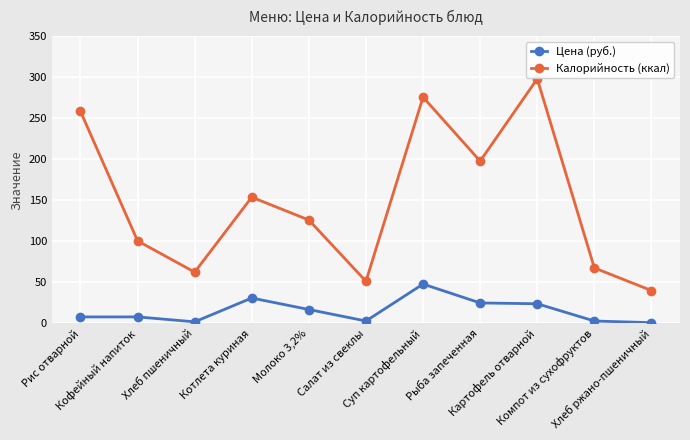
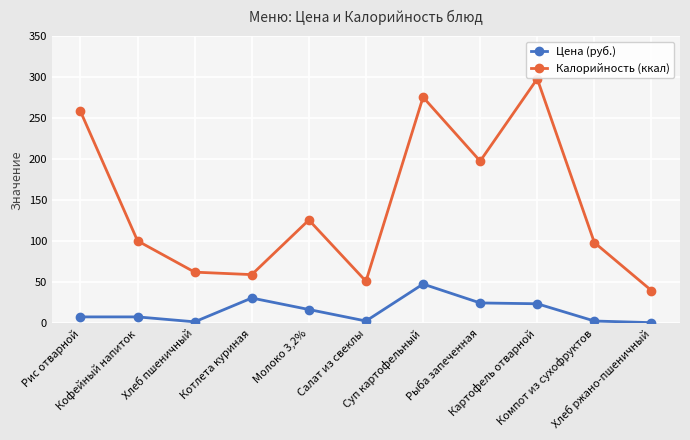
  {
    "Цена (руб.)": {
      "Рис отварной": 10,
      "Кофейный напиток": 10,
      "Хлеб пшеничный": 0,
      "Котлета куриная": 30,
      "Молоко 3,2%": 20,
      "Салат из свеклы": 0,
      "Суп картофельный": 50,
      "Рыба запеченная": 30,
      "Картофель отварной": 20,
      "Компот из сухофруктов": 0,
      "Хлеб ржано-пшеничный": 0
    },
    "Калорийность (ккал)": {
      "Рис отварной": 260,
      "Кофейный напиток": 100,
      "Хлеб пшеничный": 60,
-     "Котлета куриная": 150,
+     "Котлета куриная": 60,
      "Молоко 3,2%": 130,
      "Салат из свеклы": 50,
      "Суп картофельный": 280,
      "Рыба запеченная": 200,
      "Картофель отварной": 300,
-     "Компот из сухофруктов": 70,
+     "Компот из сухофруктов": 100,
      "Хлеб ржано-пшеничный": 40
    }
  }
